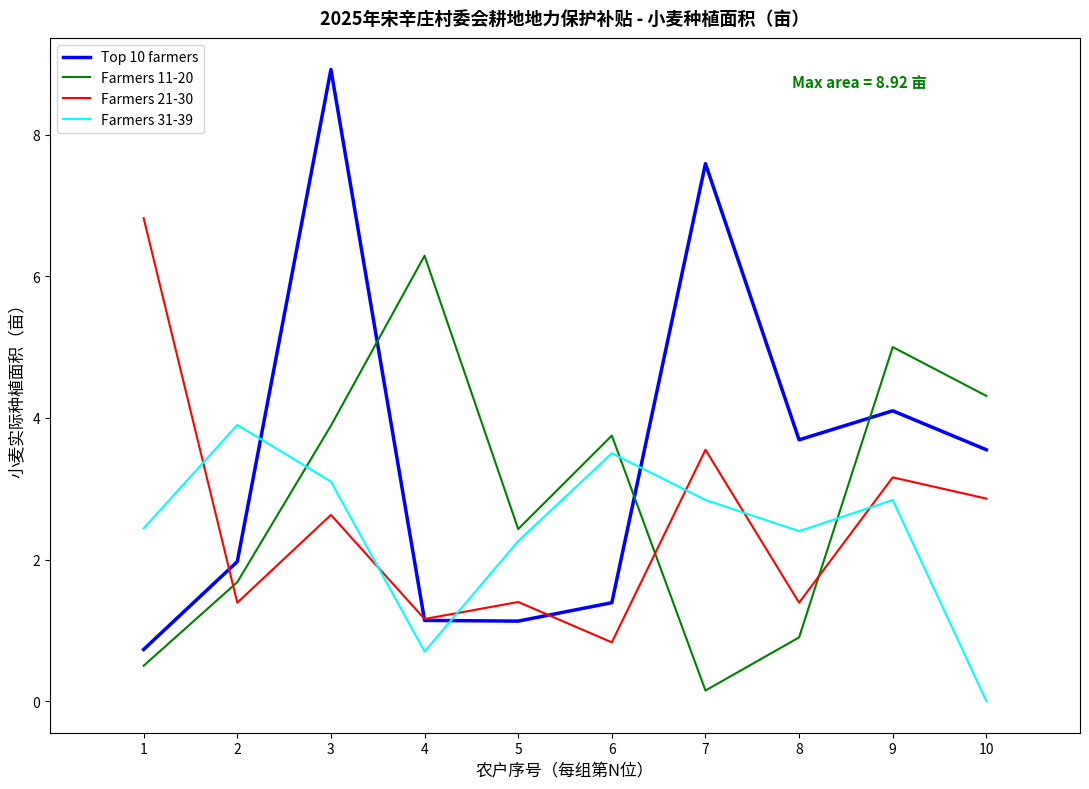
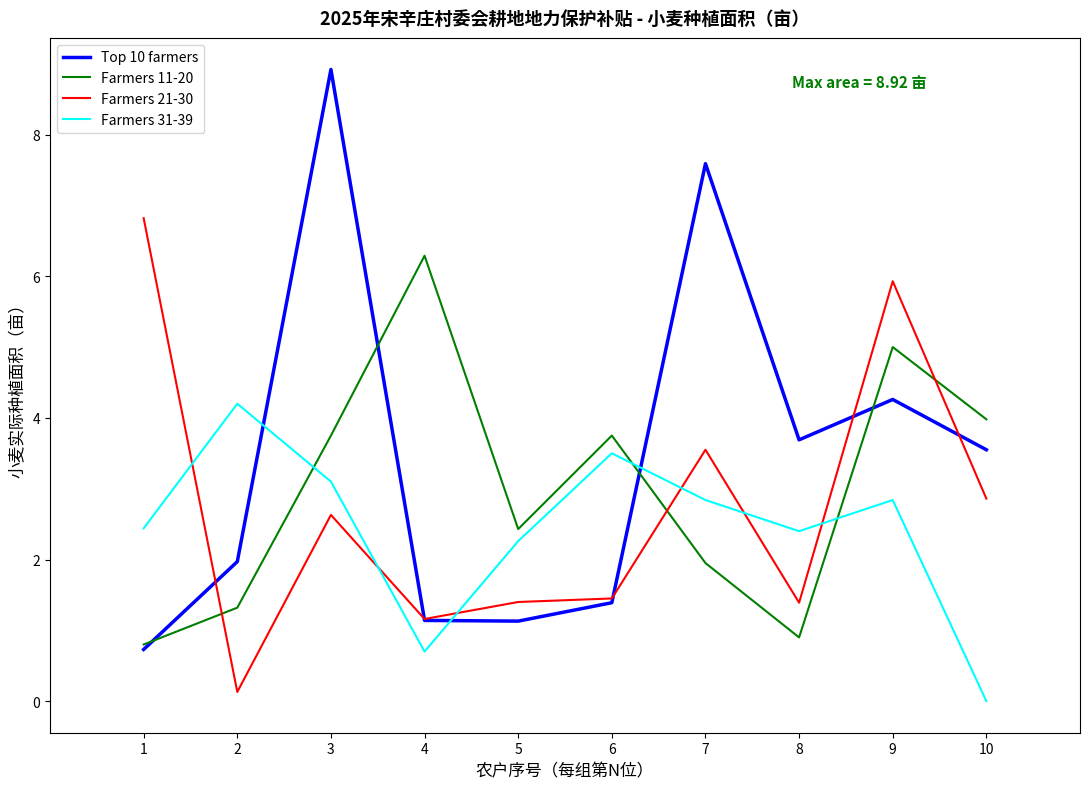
  {
    "Top 10 farmers": {
      "1": 0.7,
      "2": 2.0,
      "3": 8.9,
      "5": 1.1,
      "6": 1.4,
      "7": 7.6,
      "8": 3.7,
-     "9": 4.1,
+     "9": 4.3,
      "10": 3.6
    },
    "Farmers 11-20": {
-     "1": 0.5,
-     "2": 1.7,
-     "3": 3.9,
+     "1": 0.8,
+     "2": 1.3,
+     "3": 3.8,
      "4": 6.3,
      "5": 2.4,
      "6": 3.8,
-     "7": 0.2,
+     "7": 2.0,
      "8": 0.9,
      "9": 5.0,
-     "10": 4.3
+     "10": 4.0
    },
    "Farmers 21-30": {
      "1": 6.8,
-     "2": 1.4,
+     "2": 0.1,
      "3": 2.6,
      "5": 1.4,
-     "6": 0.8,
+     "6": 1.5,
      "7": 3.6,
      "8": 1.4,
-     "9": 3.2,
+     "9": 5.9,
      "10": 2.9
    },
    "Farmers 31-39": {
      "1": 2.4,
-     "2": 3.9,
+     "2": 4.2,
      "3": 3.1,
      "4": 0.7,
      "5": 2.3,
      "6": 3.5,
      "7": 2.8,
      "8": 2.4,
      "9": 2.8,
      "10": 0.0
    }
  }
